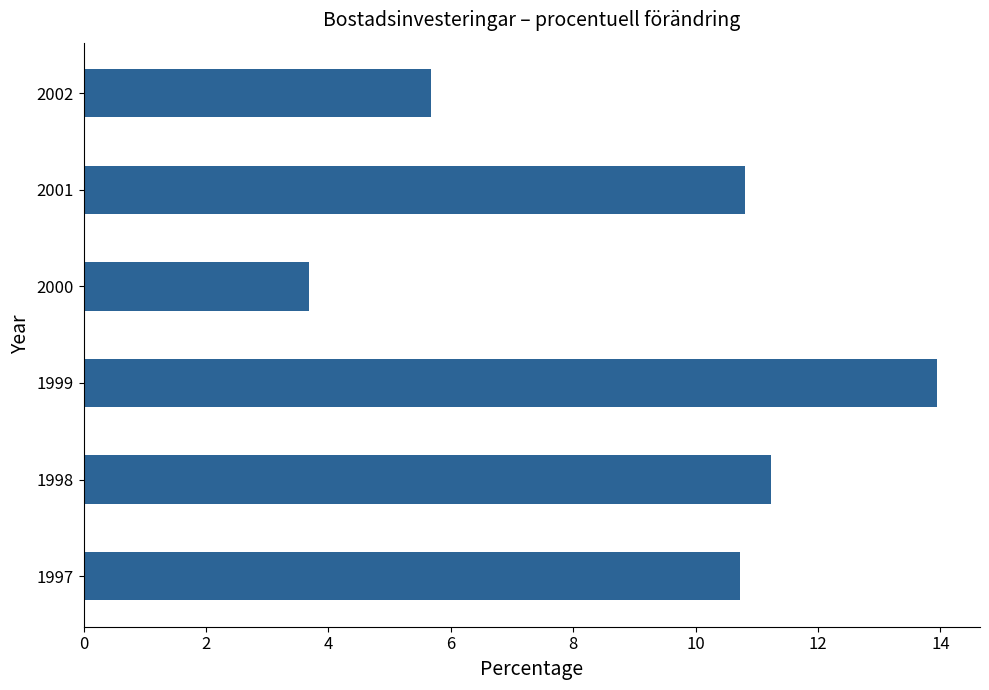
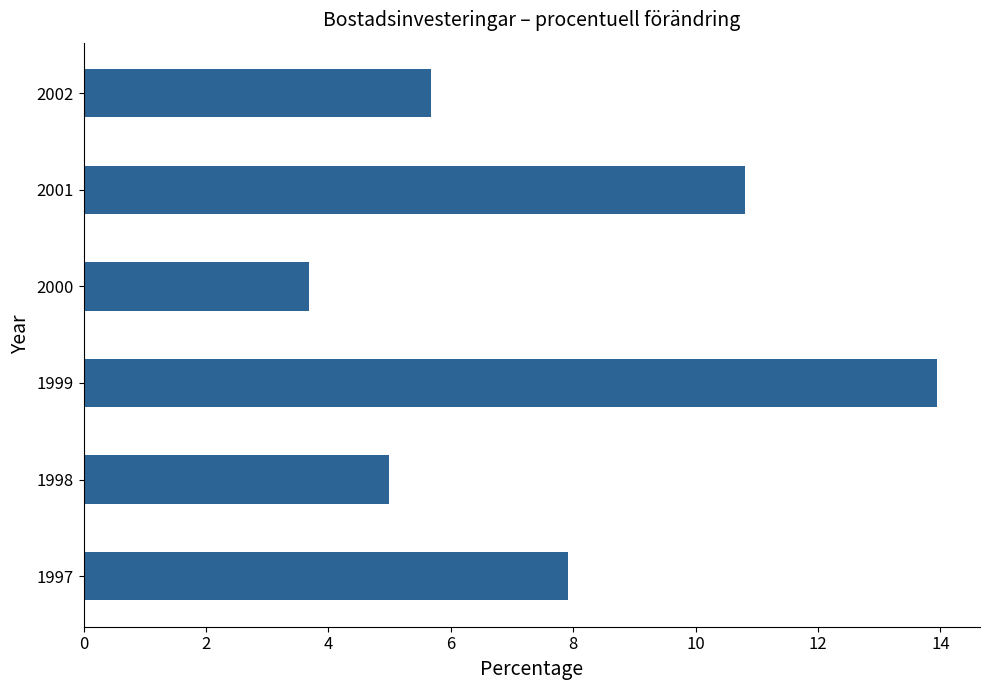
  {
    "2002": 5.7,
    "2001": 10.8,
    "2000": 3.7,
    "1999": 13.9,
-   "1998": 11.2,
-   "1997": 10.7
+   "1998": 5.0,
+   "1997": 7.9
  }
